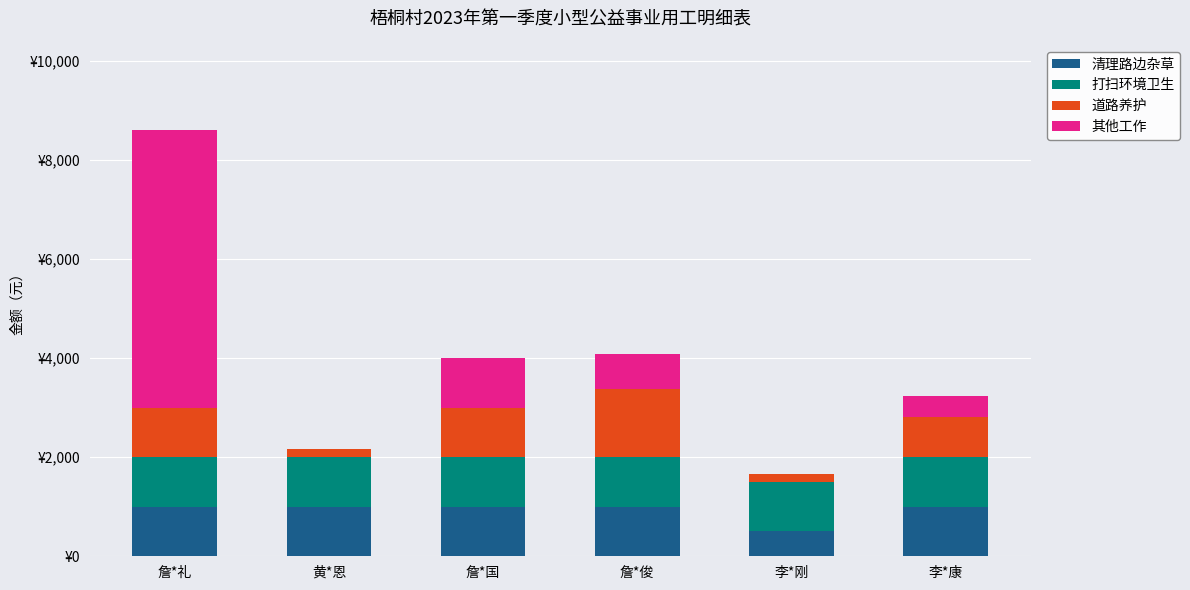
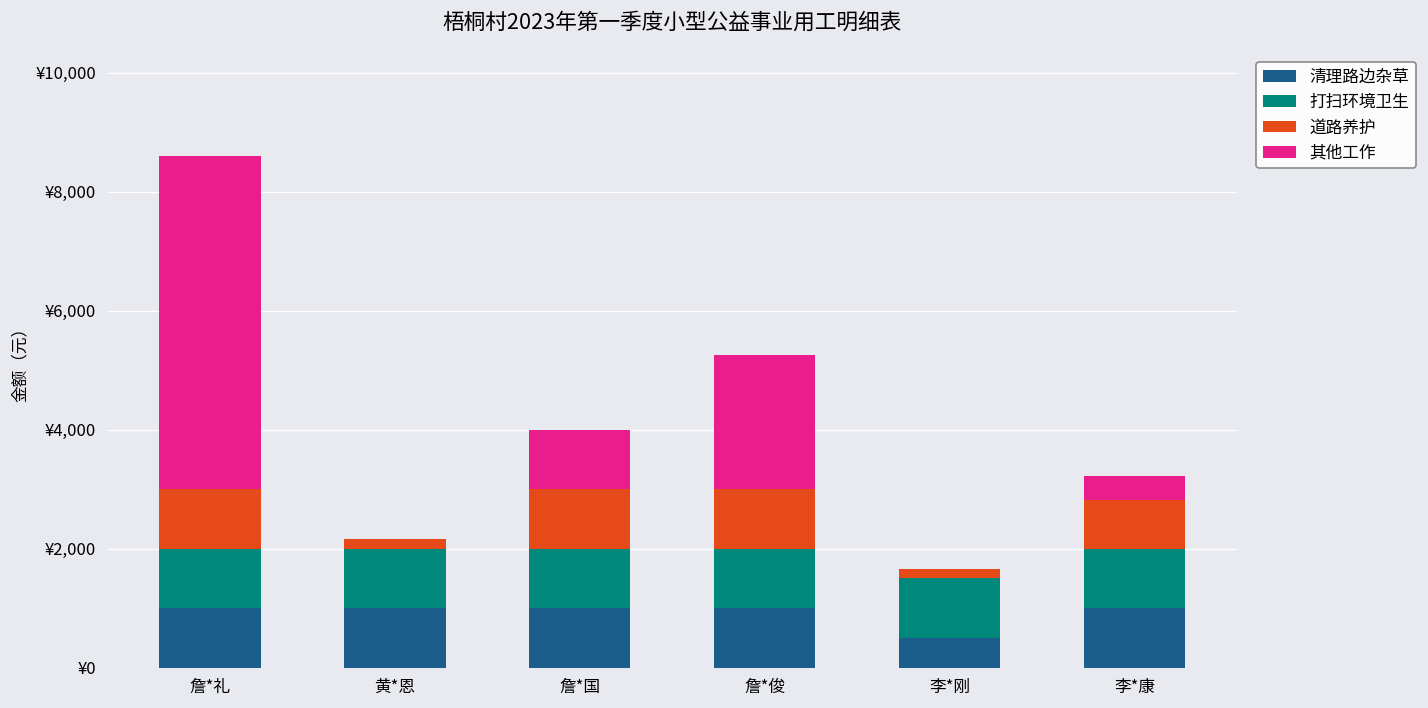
  {
    "道路养护": {
      "詹*礼": "¥1,000",
      "黄*恩": "¥200",
      "詹*国": "¥1,000",
-     "詹*俊": "¥1,400",
+     "詹*俊": "¥1,000",
      "李*刚": "¥200",
      "李*康": "¥800"
    },
    "其他工作": {
      "詹*礼": "¥5,600",
      "黄*恩": "¥0",
      "詹*国": "¥1,000",
-     "詹*俊": "¥700",
+     "詹*俊": "¥2,300",
      "李*刚": "¥0",
      "李*康": "¥400"
    }
  }
